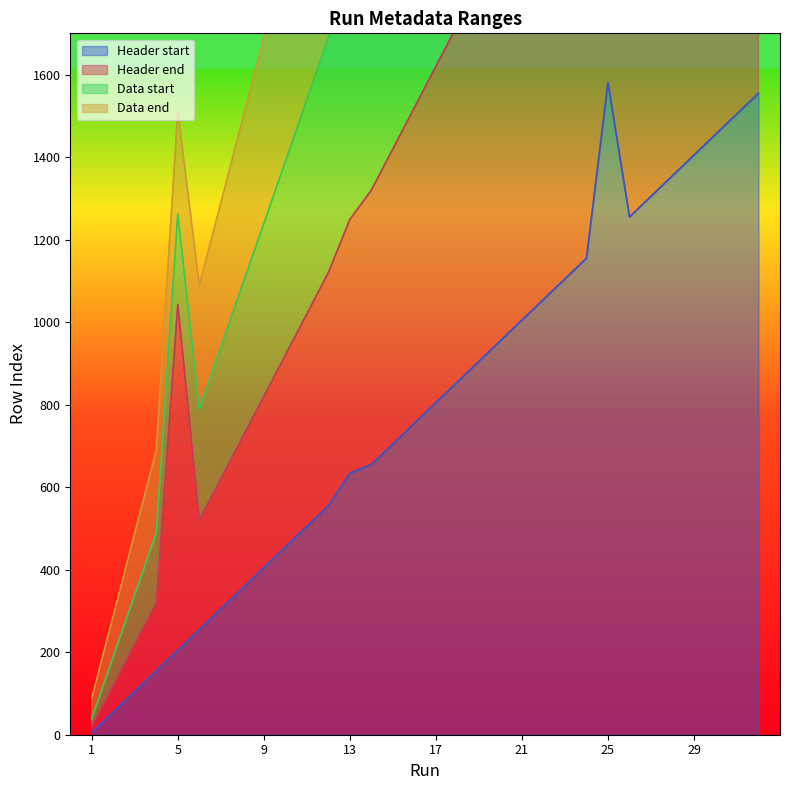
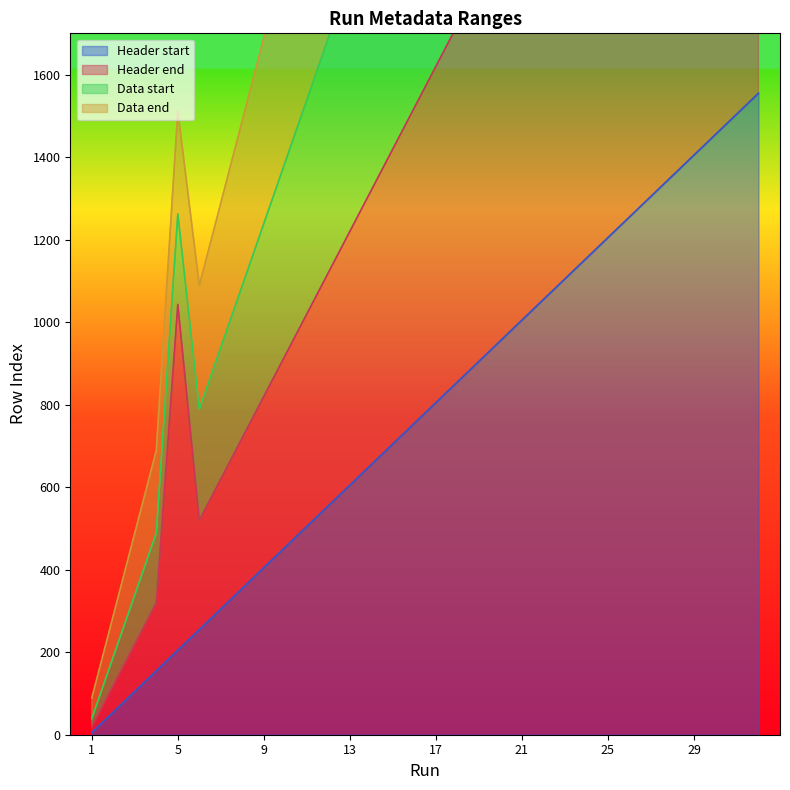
  {
    "Header start": {
      "1": 10,
      "5": 210,
      "9": 410,
-     "13": 630,
+     "13": 610,
      "17": 810,
      "21": 1010,
-     "25": 1580,
+     "25": 1210,
      "29": 1410
    },
    "Header end": {
      "1": 20,
      "5": 840,
      "9": 420,
      "13": 620,
      "17": 820
    },
    "Data start": {
      "1": 20,
      "5": 220,
      "9": 420
    },
    "Data end": {
      "1": 50,
      "9": 450
    }
  }
